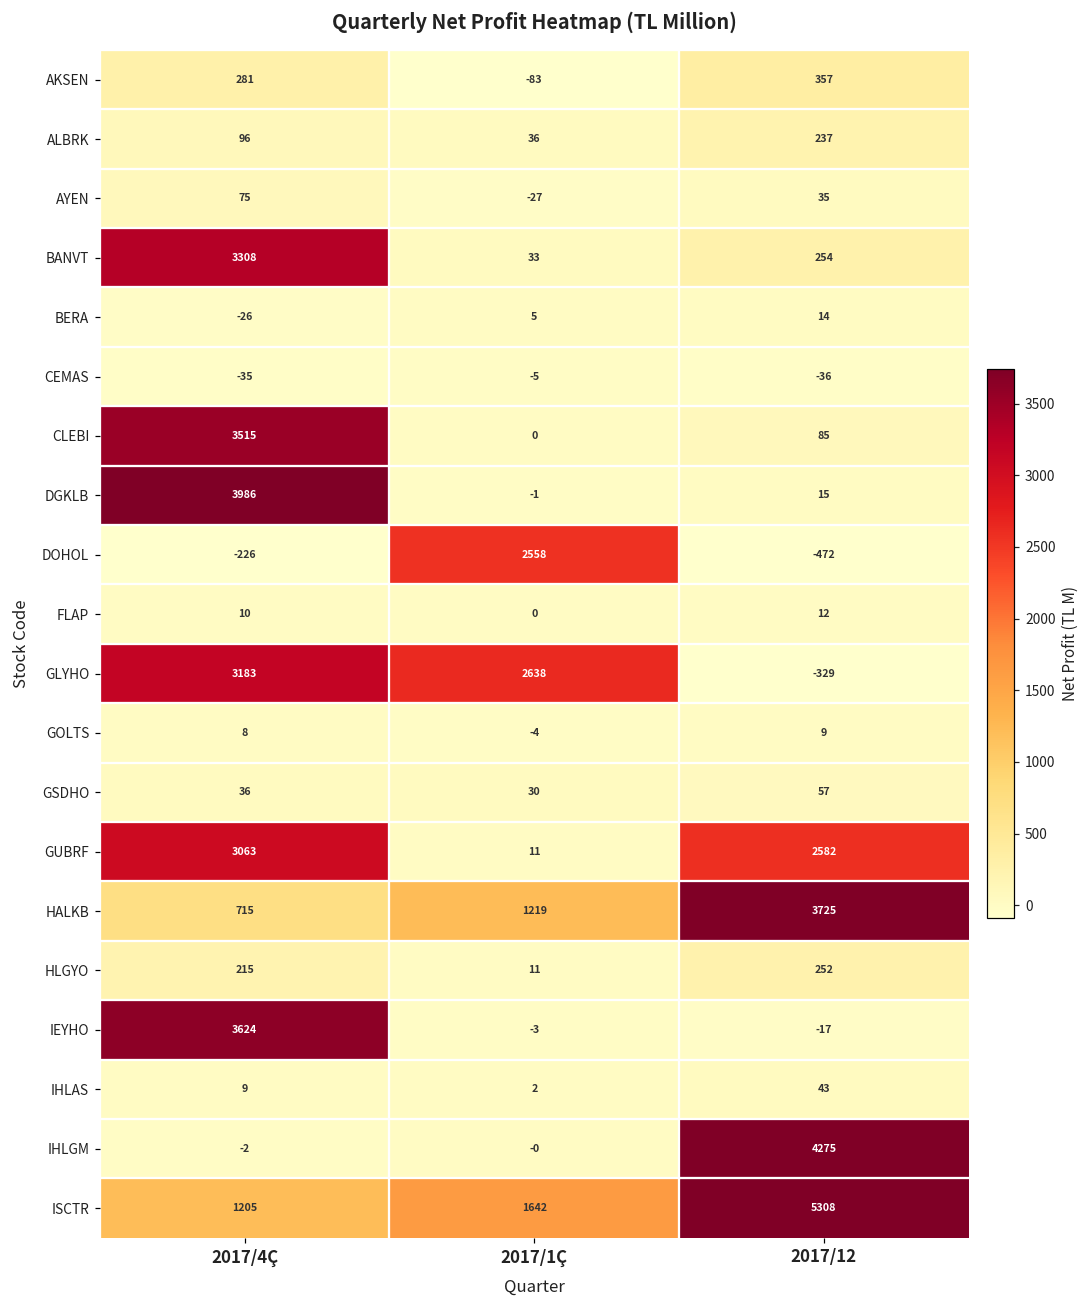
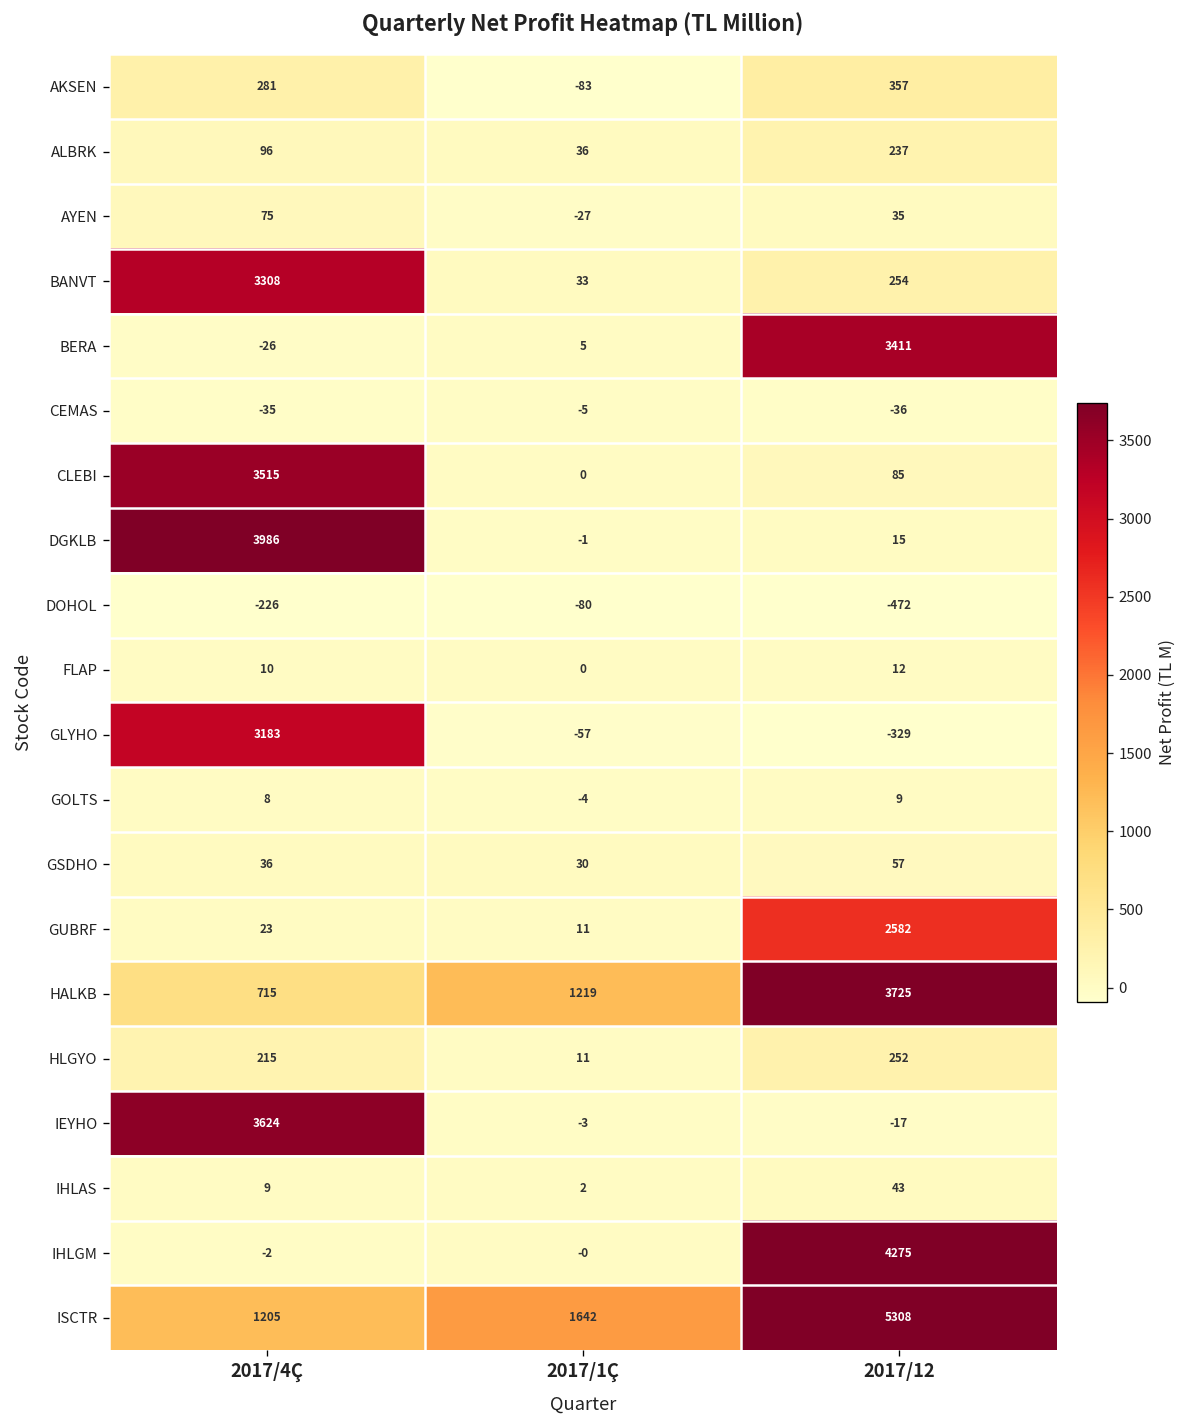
  {
    "AKSEN": {
      "2017/4Ç": 281,
      "2017/1Ç": -83,
      "2017/12": 357
    },
    "ALBRK": {
      "2017/4Ç": 96,
      "2017/1Ç": 36,
      "2017/12": 237
    },
    "AYEN": {
      "2017/4Ç": 75,
      "2017/1Ç": -27,
      "2017/12": 35
    },
    "BANVT": {
      "2017/4Ç": 3308,
      "2017/1Ç": 33,
      "2017/12": 254
    },
    "BERA": {
      "2017/4Ç": -26,
      "2017/1Ç": 5,
-     "2017/12": 14
+     "2017/12": 3411
    },
    "CEMAS": {
      "2017/4Ç": -35,
      "2017/1Ç": -5,
      "2017/12": -36
    },
    "CLEBI": {
      "2017/4Ç": 3515,
      "2017/1Ç": 0,
      "2017/12": 85
    },
    "DGKLB": {
      "2017/4Ç": 3986,
      "2017/1Ç": -1,
      "2017/12": 15
    },
    "DOHOL": {
      "2017/4Ç": -226,
-     "2017/1Ç": 2558,
+     "2017/1Ç": -80,
      "2017/12": -472
    },
    "FLAP": {
      "2017/4Ç": 10,
      "2017/1Ç": 0,
      "2017/12": 12
    },
    "GLYHO": {
      "2017/4Ç": 3183,
-     "2017/1Ç": 2638,
+     "2017/1Ç": -57,
      "2017/12": -329
    },
    "GOLTS": {
      "2017/4Ç": 8,
      "2017/1Ç": -4,
      "2017/12": 9
    },
    "GSDHO": {
      "2017/4Ç": 36,
      "2017/1Ç": 30,
      "2017/12": 57
    },
    "GUBRF": {
-     "2017/4Ç": 3063,
+     "2017/4Ç": 23,
      "2017/1Ç": 11,
      "2017/12": 2582
    },
    "HALKB": {
      "2017/4Ç": 715,
      "2017/1Ç": 1219,
      "2017/12": 3725
    },
    "HLGYO": {
      "2017/4Ç": 215,
      "2017/1Ç": 11,
      "2017/12": 252
    },
    "IEYHO": {
      "2017/4Ç": 3624,
      "2017/1Ç": -3,
      "2017/12": -17
    },
    "IHLAS": {
      "2017/4Ç": 9,
      "2017/1Ç": 2,
      "2017/12": 43
    },
    "IHLGM": {
      "2017/4Ç": -2,
      "2017/1Ç": -0,
      "2017/12": 4275
    },
    "ISCTR": {
      "2017/4Ç": 1205,
      "2017/1Ç": 1642,
      "2017/12": 5308
    }
  }
